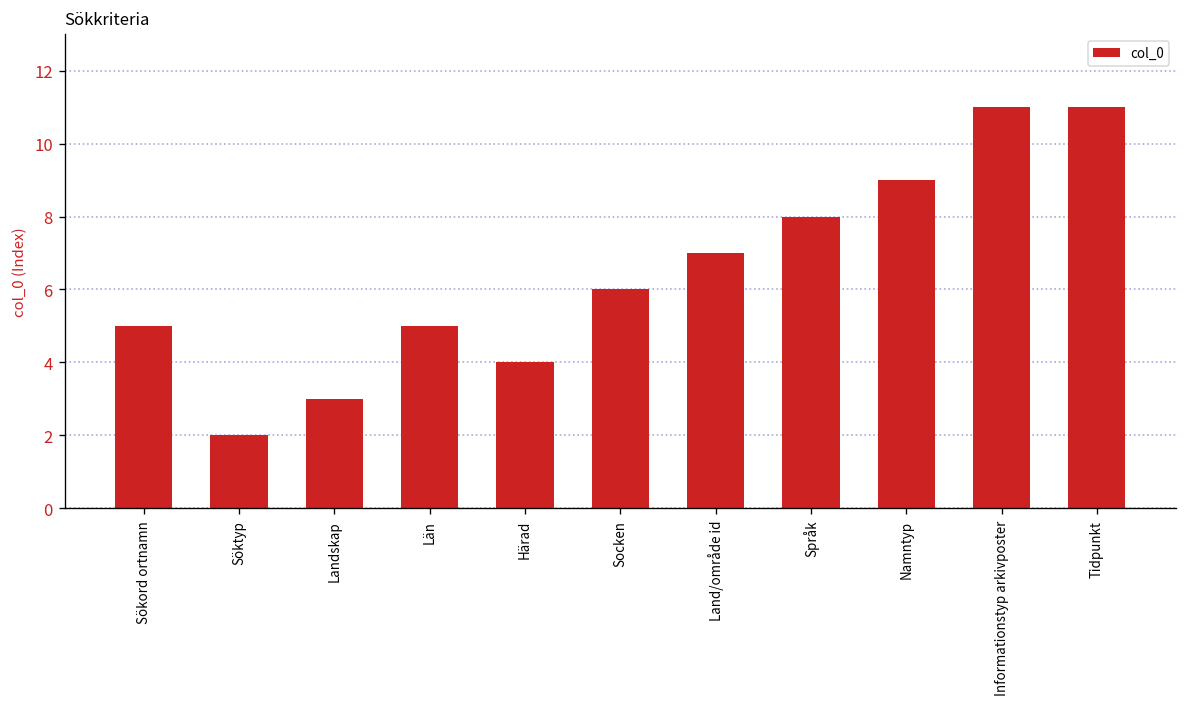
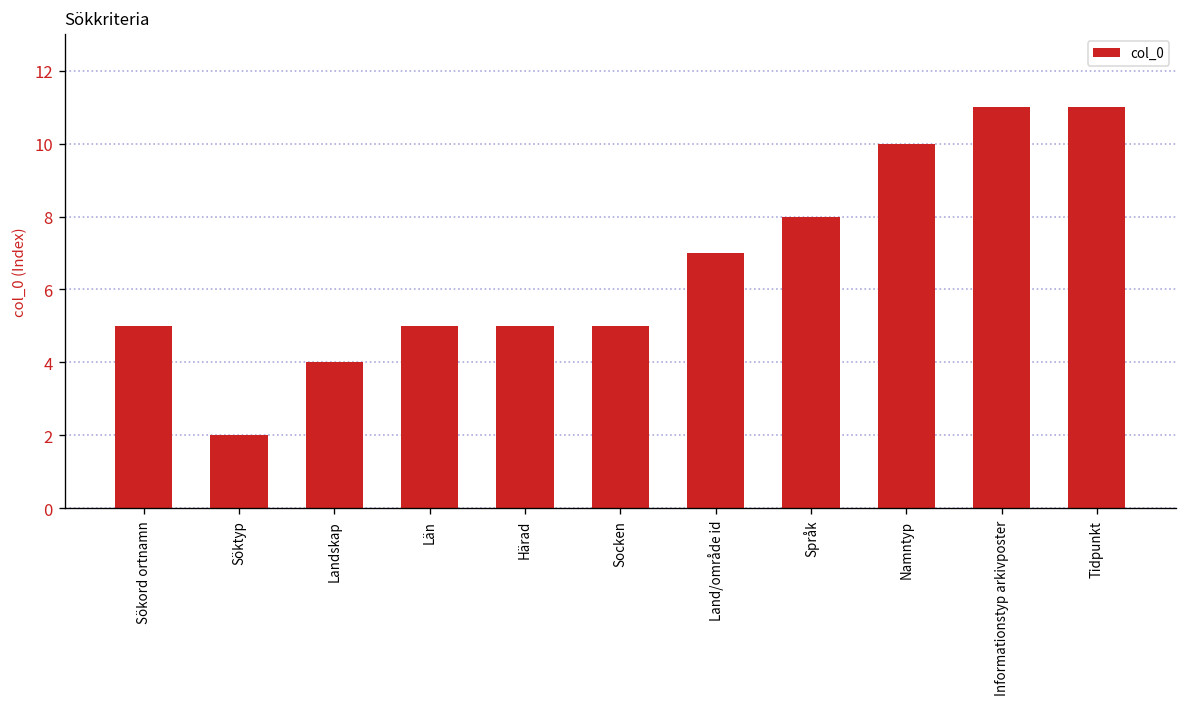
  {
    "Sökord ortnamn": 5,
    "Söktyp": 2,
-   "Landskap": 3,
+   "Landskap": 4,
    "Län": 5,
-   "Härad": 4,
-   "Socken": 6,
+   "Härad": 5,
+   "Socken": 5,
    "Land/område id": 7,
    "Språk": 8,
-   "Namntyp": 9,
+   "Namntyp": 10,
    "Informationstyp arkivposter": 11,
    "Tidpunkt": 11
  }
